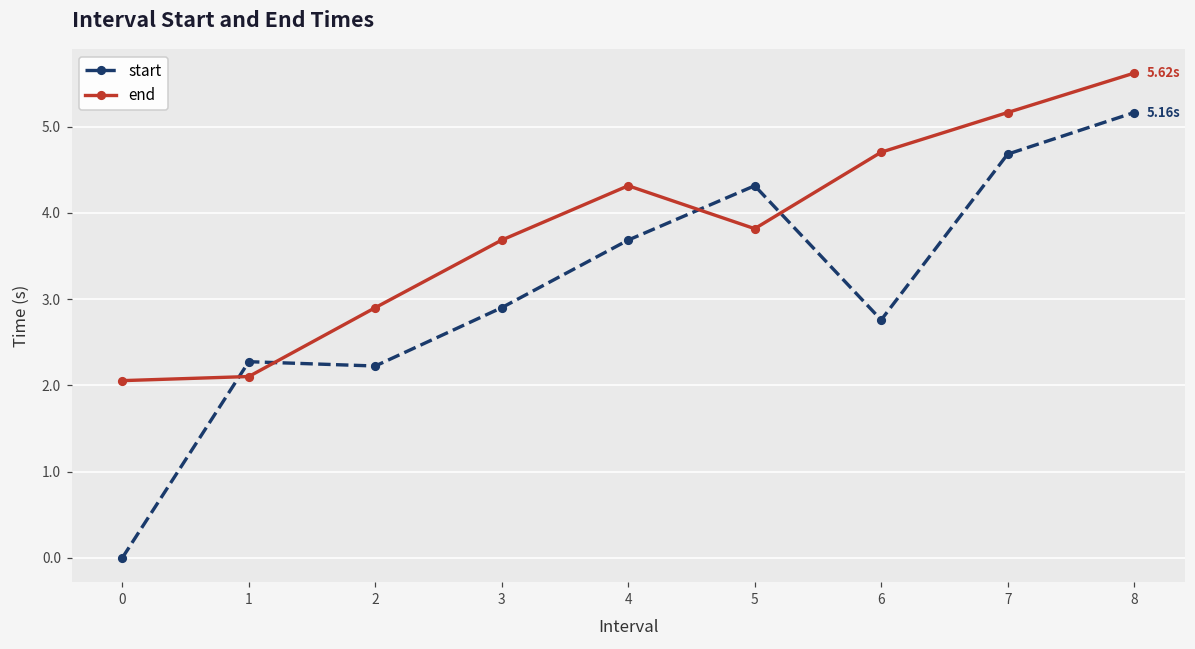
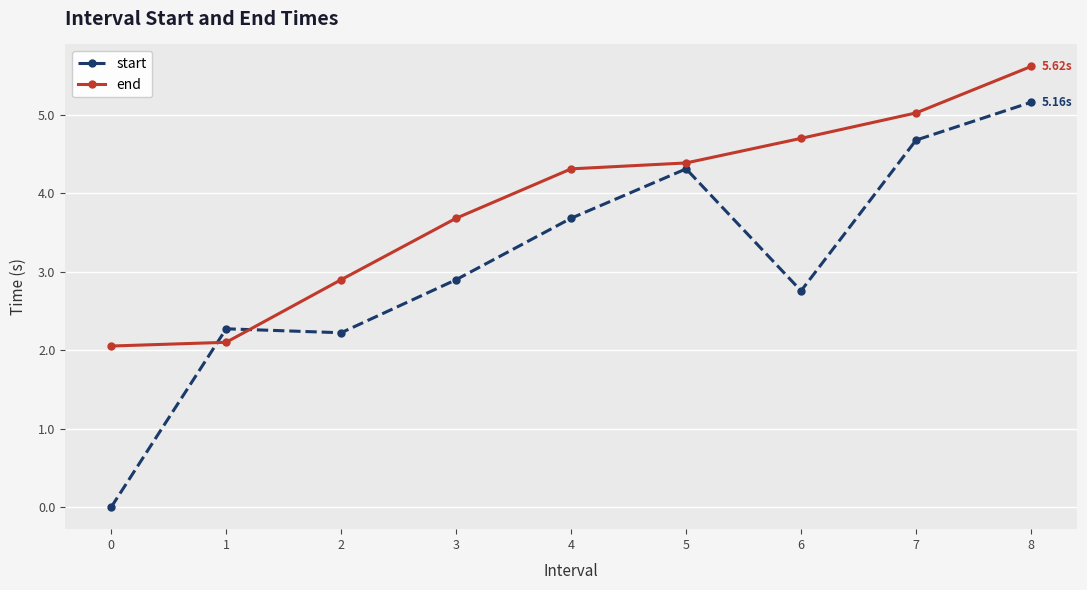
  {
    "start": {
      "8": "5.16s"
    },
    "end": {
      "0": "2.1",
      "1": "2.1",
      "2": "2.9",
      "3": "3.7",
      "4": "4.3",
-     "5": "3.8",
+     "5": "4.4",
      "6": "4.7",
-     "7": "5.2"
+     "7": "5.0"
    }
  }
